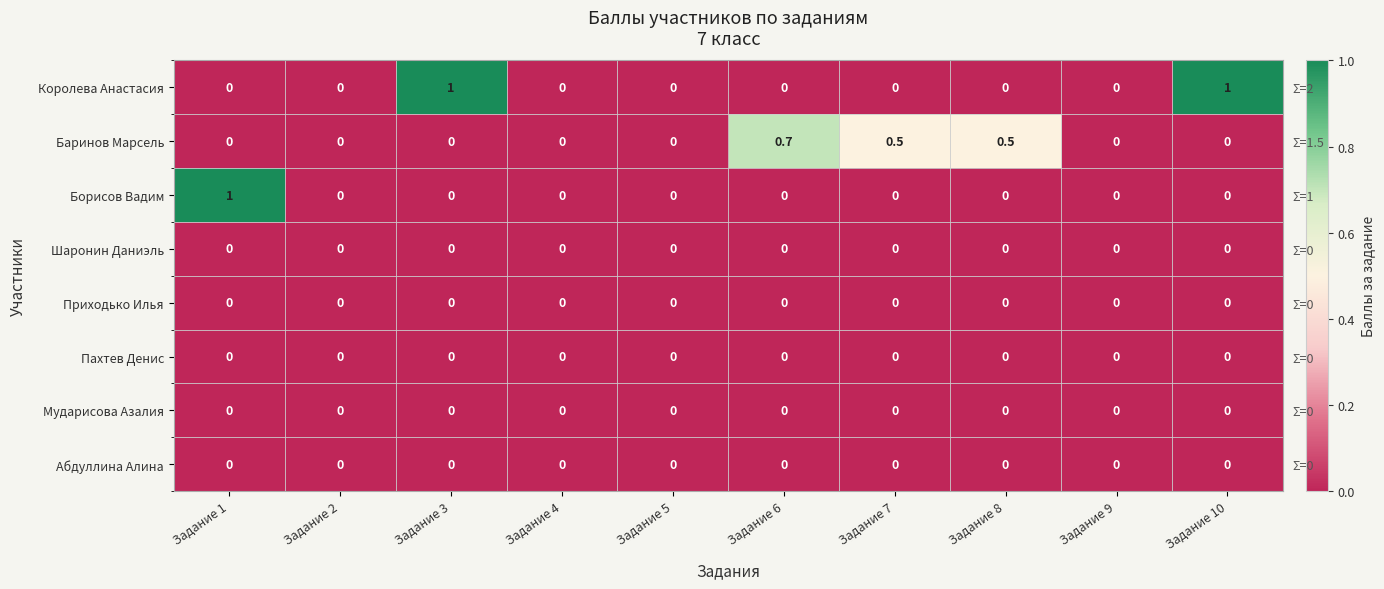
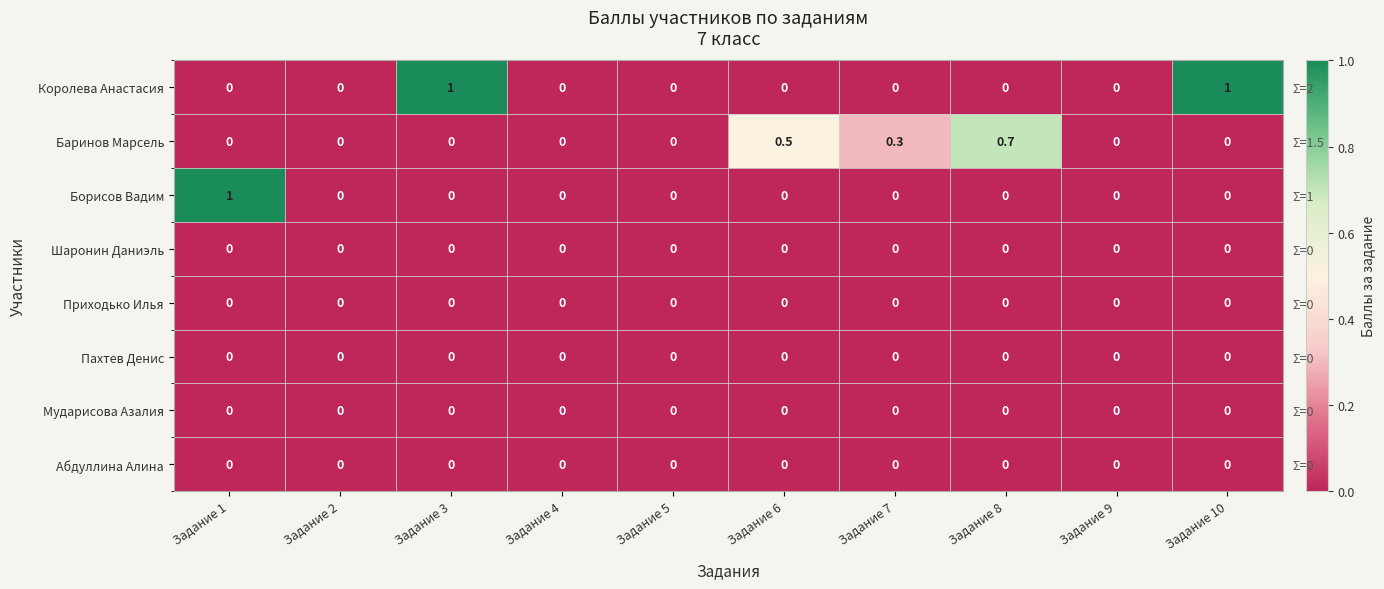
  {
    "Королева Анастасия": {
      "Задание 1": 0,
      "Задание 2": 0,
      "Задание 3": 1,
      "Задание 4": 0,
      "Задание 5": 0,
      "Задание 6": 0,
      "Задание 7": 0,
      "Задание 8": 0,
      "Задание 9": 0,
      "Задание 10": 1
    },
    "Баринов Марсель": {
      "Задание 1": 0,
      "Задание 2": 0,
      "Задание 3": 0,
      "Задание 4": 0,
      "Задание 5": 0,
-     "Задание 6": 0.7,
-     "Задание 7": 0.5,
-     "Задание 8": 0.5,
+     "Задание 6": 0.5,
+     "Задание 7": 0.3,
+     "Задание 8": 0.7,
      "Задание 9": 0,
      "Задание 10": 0
    },
    "Борисов Вадим": {
      "Задание 1": 1,
      "Задание 2": 0,
      "Задание 3": 0,
      "Задание 4": 0,
      "Задание 5": 0,
      "Задание 6": 0,
      "Задание 7": 0,
      "Задание 8": 0,
      "Задание 9": 0,
      "Задание 10": 0
    },
    "Шаронин Даниэль": {
      "Задание 1": 0,
      "Задание 2": 0,
      "Задание 3": 0,
      "Задание 4": 0,
      "Задание 5": 0,
      "Задание 6": 0,
      "Задание 7": 0,
      "Задание 8": 0,
      "Задание 9": 0,
      "Задание 10": 0
    },
    "Приходько Илья": {
      "Задание 1": 0,
      "Задание 2": 0,
      "Задание 3": 0,
      "Задание 4": 0,
      "Задание 5": 0,
      "Задание 6": 0,
      "Задание 7": 0,
      "Задание 8": 0,
      "Задание 9": 0,
      "Задание 10": 0
    },
    "Пахтев Денис": {
      "Задание 1": 0,
      "Задание 2": 0,
      "Задание 3": 0,
      "Задание 4": 0,
      "Задание 5": 0,
      "Задание 6": 0,
      "Задание 7": 0,
      "Задание 8": 0,
      "Задание 9": 0,
      "Задание 10": 0
    },
    "Мударисова Азалия": {
      "Задание 1": 0,
      "Задание 2": 0,
      "Задание 3": 0,
      "Задание 4": 0,
      "Задание 5": 0,
      "Задание 6": 0,
      "Задание 7": 0,
      "Задание 8": 0,
      "Задание 9": 0,
      "Задание 10": 0
    },
    "Абдуллина Алина": {
      "Задание 1": 0,
      "Задание 2": 0,
      "Задание 3": 0,
      "Задание 4": 0,
      "Задание 5": 0,
      "Задание 6": 0,
      "Задание 7": 0,
      "Задание 8": 0,
      "Задание 9": 0,
      "Задание 10": 0
    }
  }
